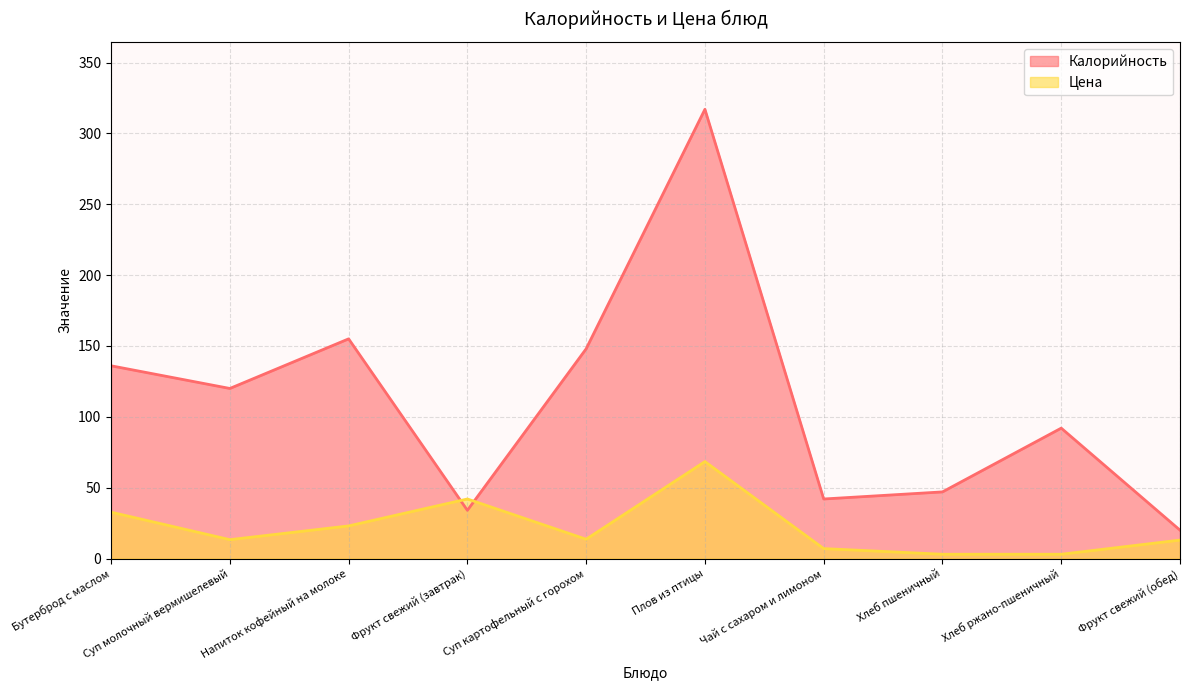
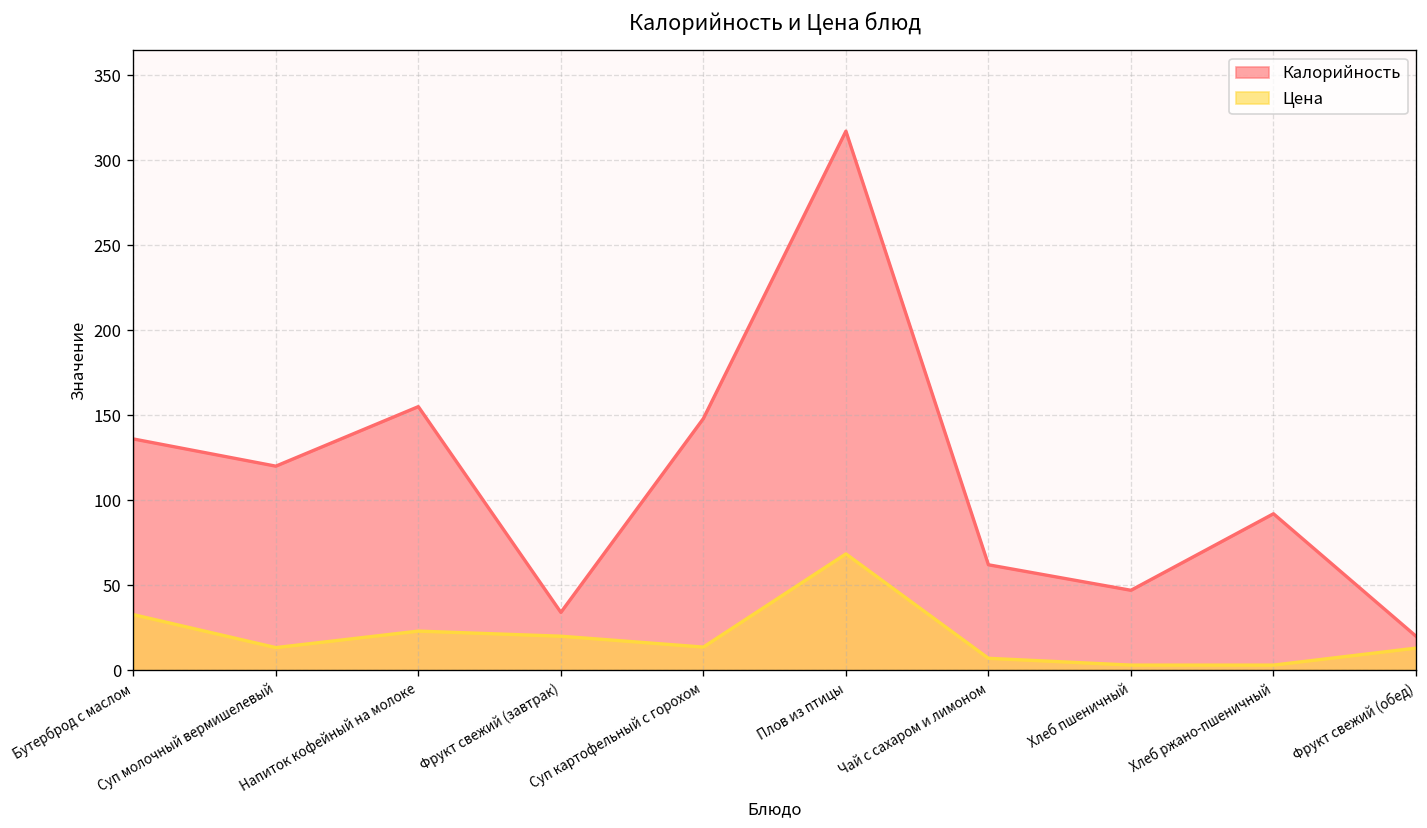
  {
    "Калорийность": {
      "Бутерброд с маслом": 136,
      "Суп молочный вермишелевый": 120,
      "Напиток кофейный на молоке": 155,
      "Фрукт свежий (завтрак)": 34,
      "Суп картофельный с горохом": 148,
      "Плов из птицы": 317,
-     "Чай с сахаром и лимоном": 42,
+     "Чай с сахаром и лимоном": 62,
      "Хлеб пшеничный": 47,
      "Хлеб ржано-пшеничный": 92,
      "Фрукт свежий (обед)": 20
    },
    "Цена": {
      "Бутерброд с маслом": 33,
      "Суп молочный вермишелевый": 13,
      "Напиток кофейный на молоке": 23,
-     "Фрукт свежий (завтрак)": 42,
+     "Фрукт свежий (завтрак)": 20,
      "Суп картофельный с горохом": 14,
      "Плов из птицы": 68,
      "Чай с сахаром и лимоном": 7,
      "Хлеб пшеничный": 3,
      "Хлеб ржано-пшеничный": 3,
      "Фрукт свежий (обед)": 13
    }
  }
